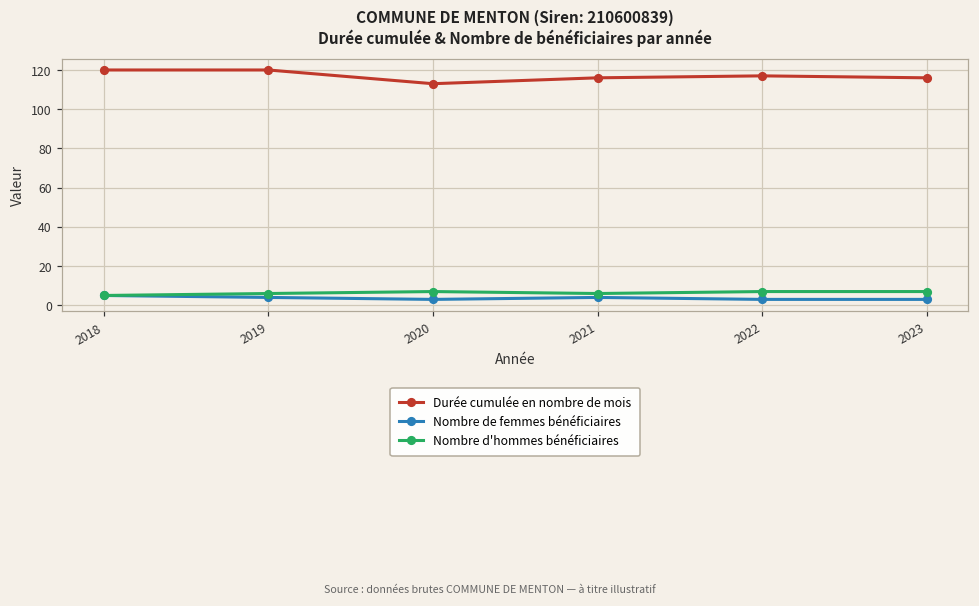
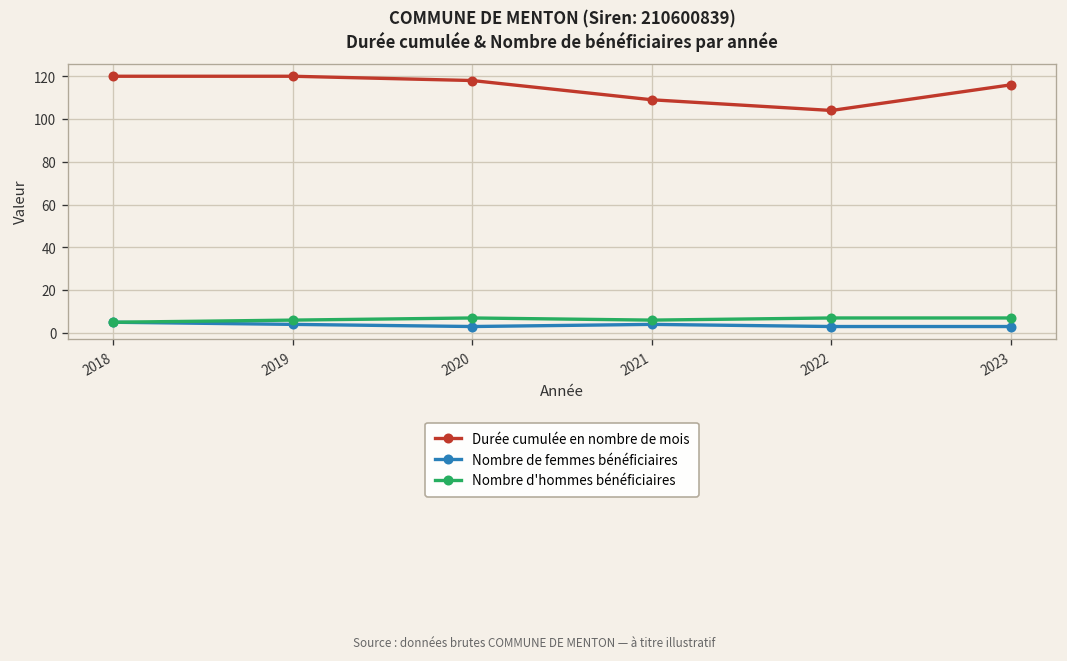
  {
    "Durée cumulée en nombre de mois": {
      "2018": 120,
      "2019": 120,
-     "2020": 113,
-     "2021": 116,
-     "2022": 117,
+     "2020": 118,
+     "2021": 109,
+     "2022": 104,
      "2023": 116
    },
    "Nombre de femmes bénéficiaires": {
      "2019": 4,
      "2020": 3,
      "2021": 4,
      "2022": 3,
      "2023": 3
    },
    "Nombre d'hommes bénéficiaires": {
      "2019": 6,
      "2020": 7,
      "2021": 6,
      "2022": 7,
      "2023": 7
    }
  }
